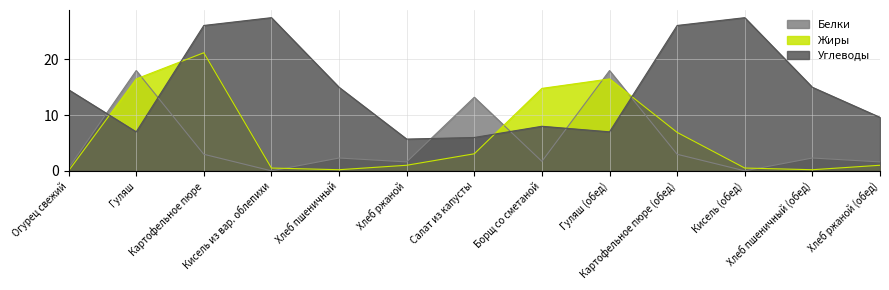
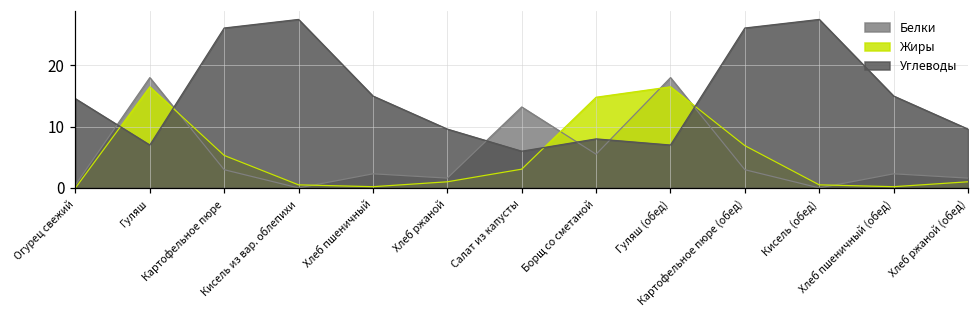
  {
    "Белки": {
      "Огурец свежий": 0,
      "Гуляш": 18,
      "Картофельное пюре": 3,
      "Кисель из вар. облепихи": 0,
      "Хлеб пшеничный": 2,
      "Хлеб ржаной": 2,
      "Салат из капусты": 13,
-     "Борщ со сметаной": 2,
+     "Борщ со сметаной": 6,
      "Гуляш (обед)": 18,
      "Картофельное пюре (обед)": 3,
      "Кисель (обед)": 0,
      "Хлеб пшеничный (обед)": 2,
      "Хлеб ржаной (обед)": 2
    },
    "Жиры": {
      "Огурец свежий": 0,
      "Гуляш": 17,
-     "Картофельное пюре": 21,
+     "Картофельное пюре": 5,
      "Кисель из вар. облепихи": 1,
      "Хлеб пшеничный": 0,
      "Хлеб ржаной": 1,
      "Салат из капусты": 3,
      "Борщ со сметаной": 15,
      "Гуляш (обед)": 17,
      "Картофельное пюре (обед)": 7,
      "Кисель (обед)": 1,
      "Хлеб пшеничный (обед)": 0,
      "Хлеб ржаной (обед)": 1
    },
    "Углеводы": {
      "Огурец свежий": 15,
      "Гуляш": 7,
      "Картофельное пюре": 26,
      "Кисель из вар. облепихи": 28,
      "Хлеб пшеничный": 15,
-     "Хлеб ржаной": 6,
+     "Хлеб ржаной": 10,
      "Салат из капусты": 6,
      "Борщ со сметаной": 8,
      "Гуляш (обед)": 7,
      "Картофельное пюре (обед)": 26,
      "Кисель (обед)": 28,
      "Хлеб пшеничный (обед)": 15,
      "Хлеб ржаной (обед)": 10
    }
  }
